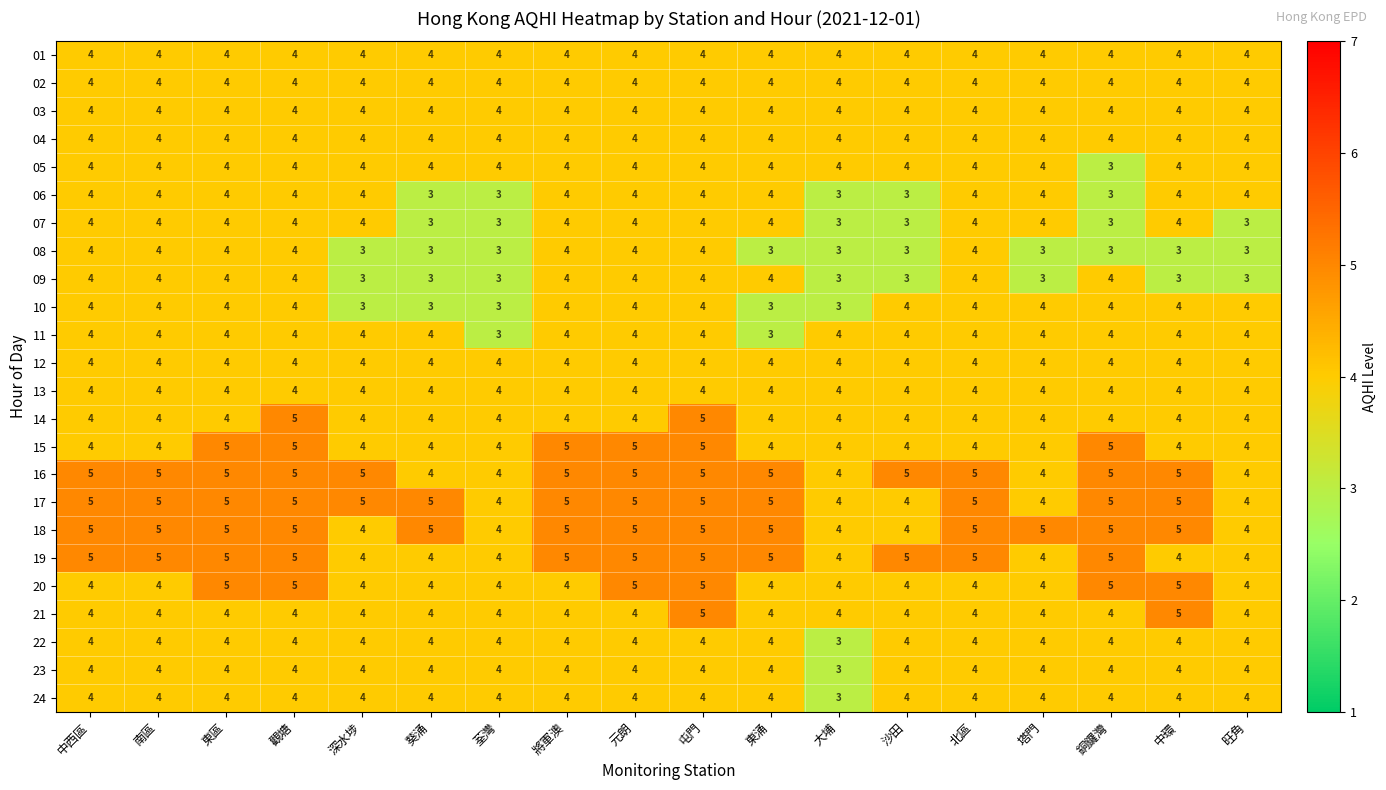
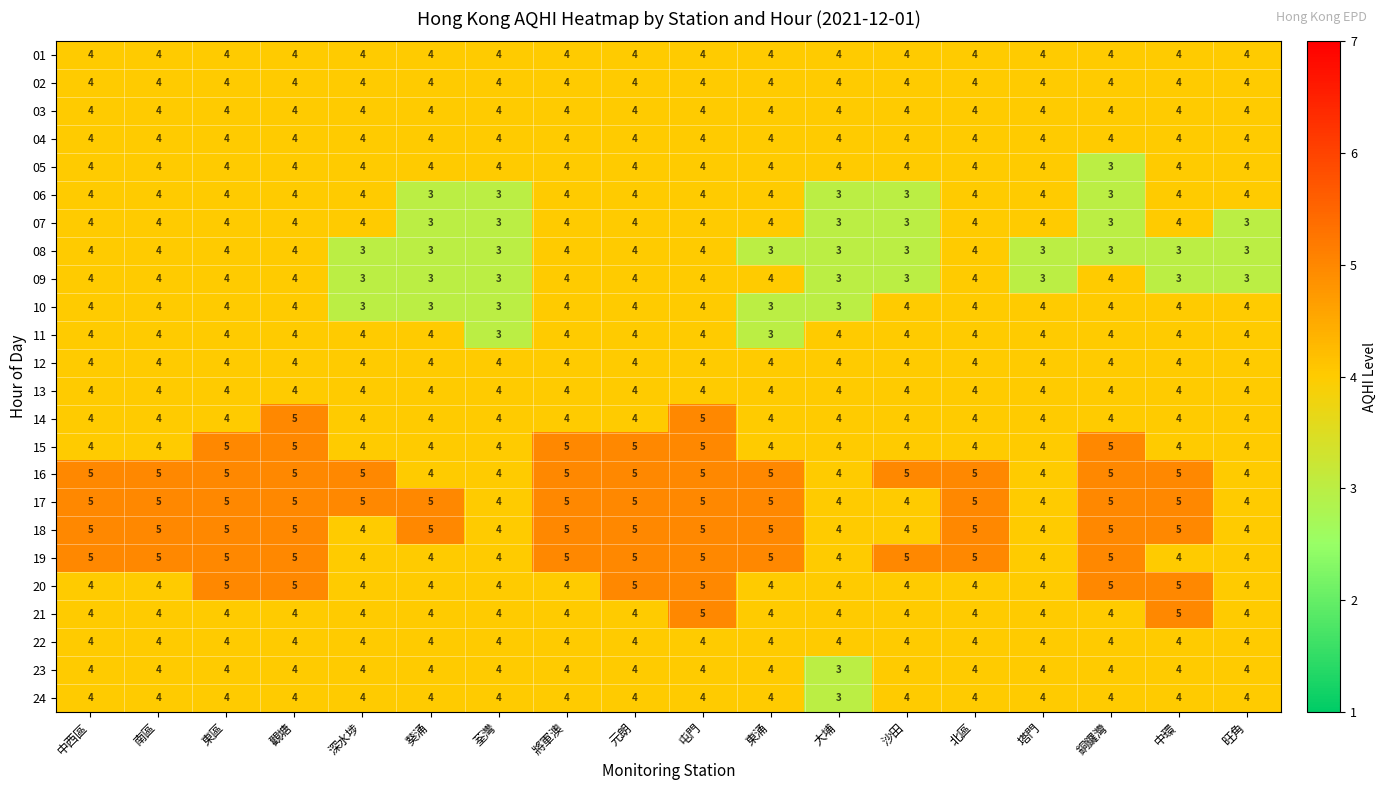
  {
    "18": {
      "中西區": 5,
      "南區": 5,
      "東區": 5,
      "觀塘": 5,
      "深水埗": 4,
      "葵涌": 5,
      "荃灣": 4,
      "將軍澳": 5,
      "元朗": 5,
      "屯門": 5,
      "東涌": 5,
      "大埔": 4,
      "沙田": 4,
      "北區": 5,
-     "塔門": 5,
+     "塔門": 4,
      "銅鑼灣": 5,
      "中環": 5,
      "旺角": 4
    },
    "22": {
      "中西區": 4,
      "南區": 4,
      "東區": 4,
      "觀塘": 4,
      "深水埗": 4,
      "葵涌": 4,
      "荃灣": 4,
      "將軍澳": 4,
      "元朗": 4,
      "屯門": 4,
      "東涌": 4,
-     "大埔": 3,
+     "大埔": 4,
      "沙田": 4,
      "北區": 4,
      "塔門": 4,
      "銅鑼灣": 4,
      "中環": 4,
      "旺角": 4
    }
  }
